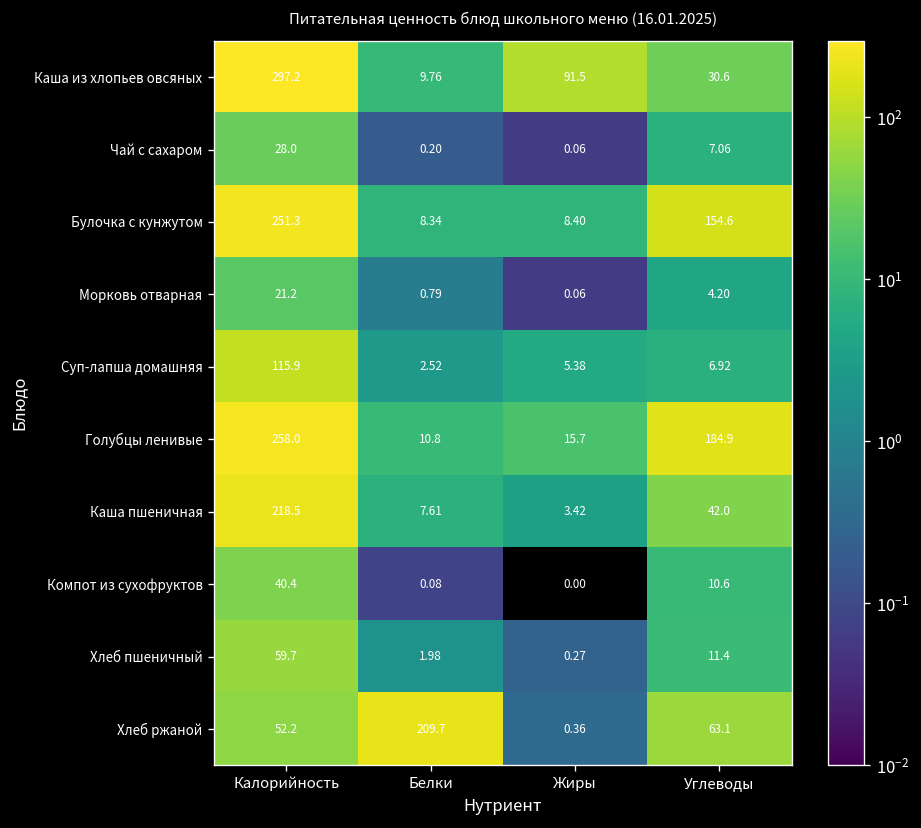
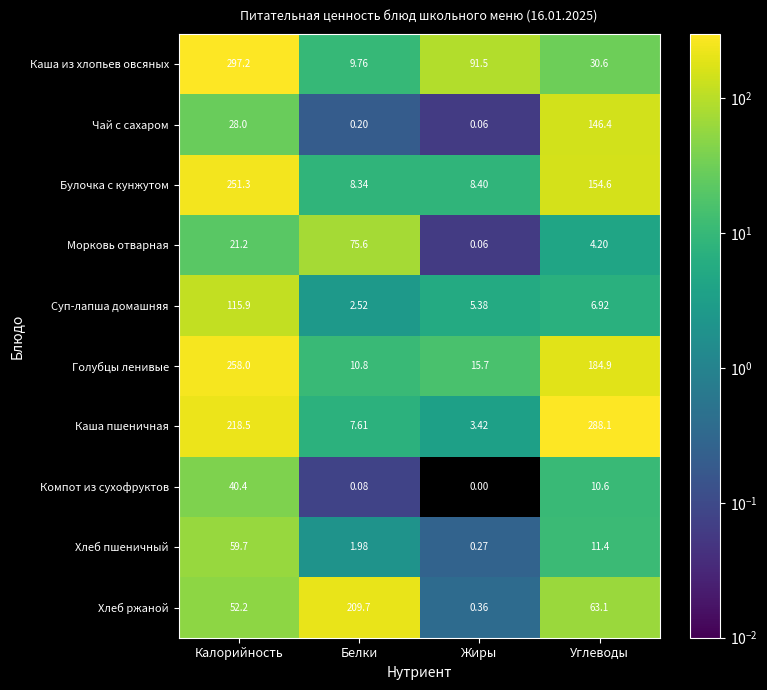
  {
    "Каша из хлопьев овсяных": {
      "Калорийность": 297.2,
      "Белки": 9.76,
      "Жиры": 91.5,
      "Углеводы": 30.6
    },
    "Чай с сахаром": {
      "Калорийность": 28.0,
      "Белки": 0.20,
      "Жиры": 0.06,
-     "Углеводы": 7.06
+     "Углеводы": 146.4
    },
    "Булочка с кунжутом": {
      "Калорийность": 251.3,
      "Белки": 8.34,
      "Жиры": 8.40,
      "Углеводы": 154.6
    },
    "Морковь отварная": {
      "Калорийность": 21.2,
-     "Белки": 0.79,
+     "Белки": 75.6,
      "Жиры": 0.06,
      "Углеводы": 4.20
    },
    "Суп-лапша домашняя": {
      "Калорийность": 115.9,
      "Белки": 2.52,
      "Жиры": 5.38,
      "Углеводы": 6.92
    },
    "Голубцы ленивые": {
      "Калорийность": 258.0,
      "Белки": 10.8,
      "Жиры": 15.7,
      "Углеводы": 184.9
    },
    "Каша пшеничная": {
      "Калорийность": 218.5,
      "Белки": 7.61,
      "Жиры": 3.42,
-     "Углеводы": 42.0
+     "Углеводы": 288.1
    },
    "Компот из сухофруктов": {
      "Калорийность": 40.4,
      "Белки": 0.08,
      "Жиры": 0.00,
      "Углеводы": 10.6
    },
    "Хлеб пшеничный": {
      "Калорийность": 59.7,
      "Белки": 1.98,
      "Жиры": 0.27,
      "Углеводы": 11.4
    },
    "Хлеб ржаной": {
      "Калорийность": 52.2,
      "Белки": 209.7,
      "Жиры": 0.36,
      "Углеводы": 63.1
    }
  }
